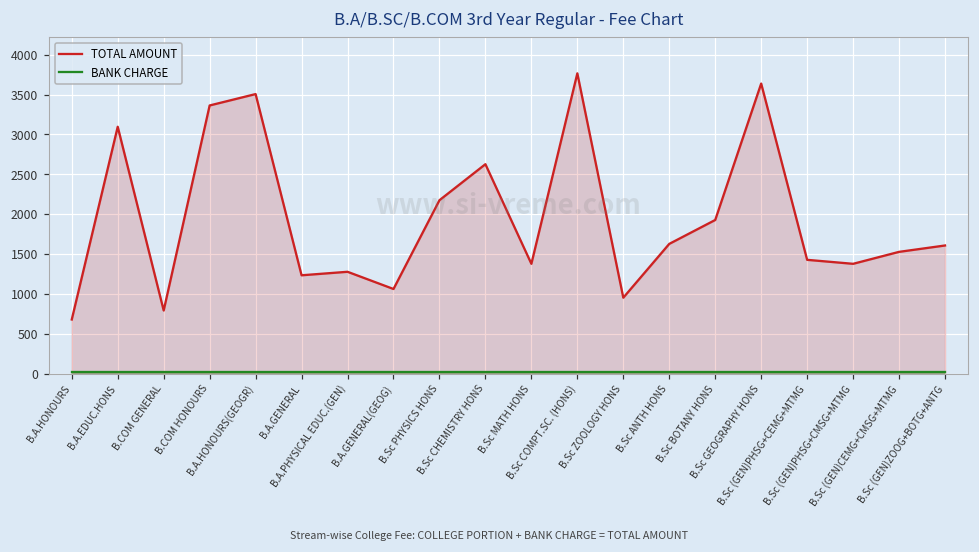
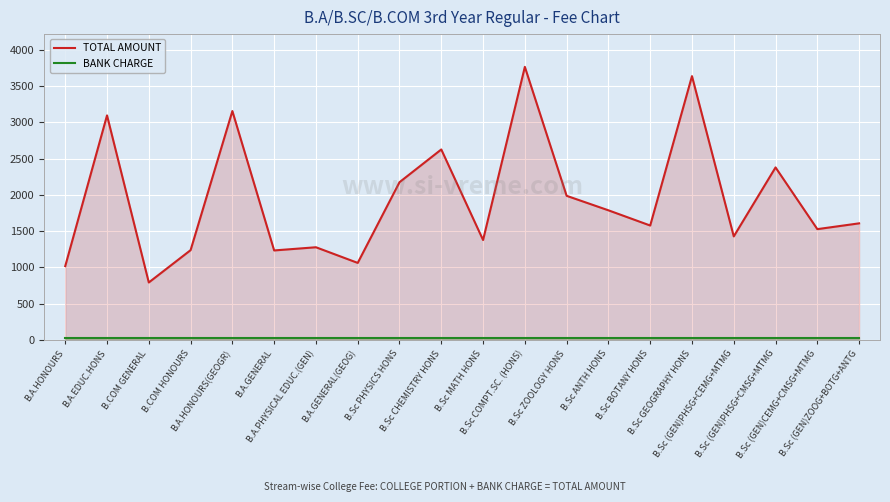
  {
    "TOTAL AMOUNT": {
-     "B.A.HONOURS": 700,
+     "B.A.HONOURS": 1000,
      "B.A.EDUC.HONS": 3100,
      "B.COM GENERAL": 800,
-     "B.COM HONOURS": 3400,
-     "B.A.HONOURS(GEOGR)": 3500,
+     "B.COM HONOURS": 1200,
+     "B.A.HONOURS(GEOGR)": 3200,
      "B.A.GENERAL": 1200,
      "B.A.PHYSICAL EDUC.(GEN)": 1300,
      "B.A.GENERAL(GEOG)": 1100,
      "B.Sc PHYSICS HONS": 2200,
      "B.Sc CHEMISTRY HONS": 2600,
      "B.Sc MATH HONS": 1400,
      "B.Sc COMPT.SC. (HONS)": 3800,
-     "B.Sc ZOOLOGY HONS": 1000,
-     "B.Sc ANTH HONS": 1600,
-     "B.Sc BOTANY HONS": 1900,
+     "B.Sc ZOOLOGY HONS": 2000,
+     "B.Sc ANTH HONS": 1800,
+     "B.Sc BOTANY HONS": 1600,
      "B.Sc GEOGRAPHY HONS": 3600,
      "B.Sc (GEN)PHSG+CEMG+MTMG": 1400,
-     "B.Sc (GEN)PHSG+CMSG+MTMG": 1400,
+     "B.Sc (GEN)PHSG+CMSG+MTMG": 2400,
      "B.Sc (GEN)CEMG+CMSG+MTMG": 1500,
      "B.Sc (GEN)ZOOG+BOTG+ANTG": 1600
    },
    "BANK CHARGE": {
      "B.A.HONOURS": 0,
      "B.A.EDUC.HONS": 0,
      "B.COM GENERAL": 0,
      "B.COM HONOURS": 0,
      "B.A.HONOURS(GEOGR)": 0,
      "B.A.GENERAL": 0,
      "B.A.PHYSICAL EDUC.(GEN)": 0,
      "B.A.GENERAL(GEOG)": 0,
      "B.Sc PHYSICS HONS": 0,
      "B.Sc CHEMISTRY HONS": 0,
      "B.Sc MATH HONS": 0,
      "B.Sc COMPT.SC. (HONS)": 0,
      "B.Sc ZOOLOGY HONS": 0,
      "B.Sc ANTH HONS": 0,
      "B.Sc BOTANY HONS": 0,
      "B.Sc GEOGRAPHY HONS": 0,
      "B.Sc (GEN)PHSG+CEMG+MTMG": 0,
      "B.Sc (GEN)PHSG+CMSG+MTMG": 0,
      "B.Sc (GEN)CEMG+CMSG+MTMG": 0,
      "B.Sc (GEN)ZOOG+BOTG+ANTG": 0
    }
  }
